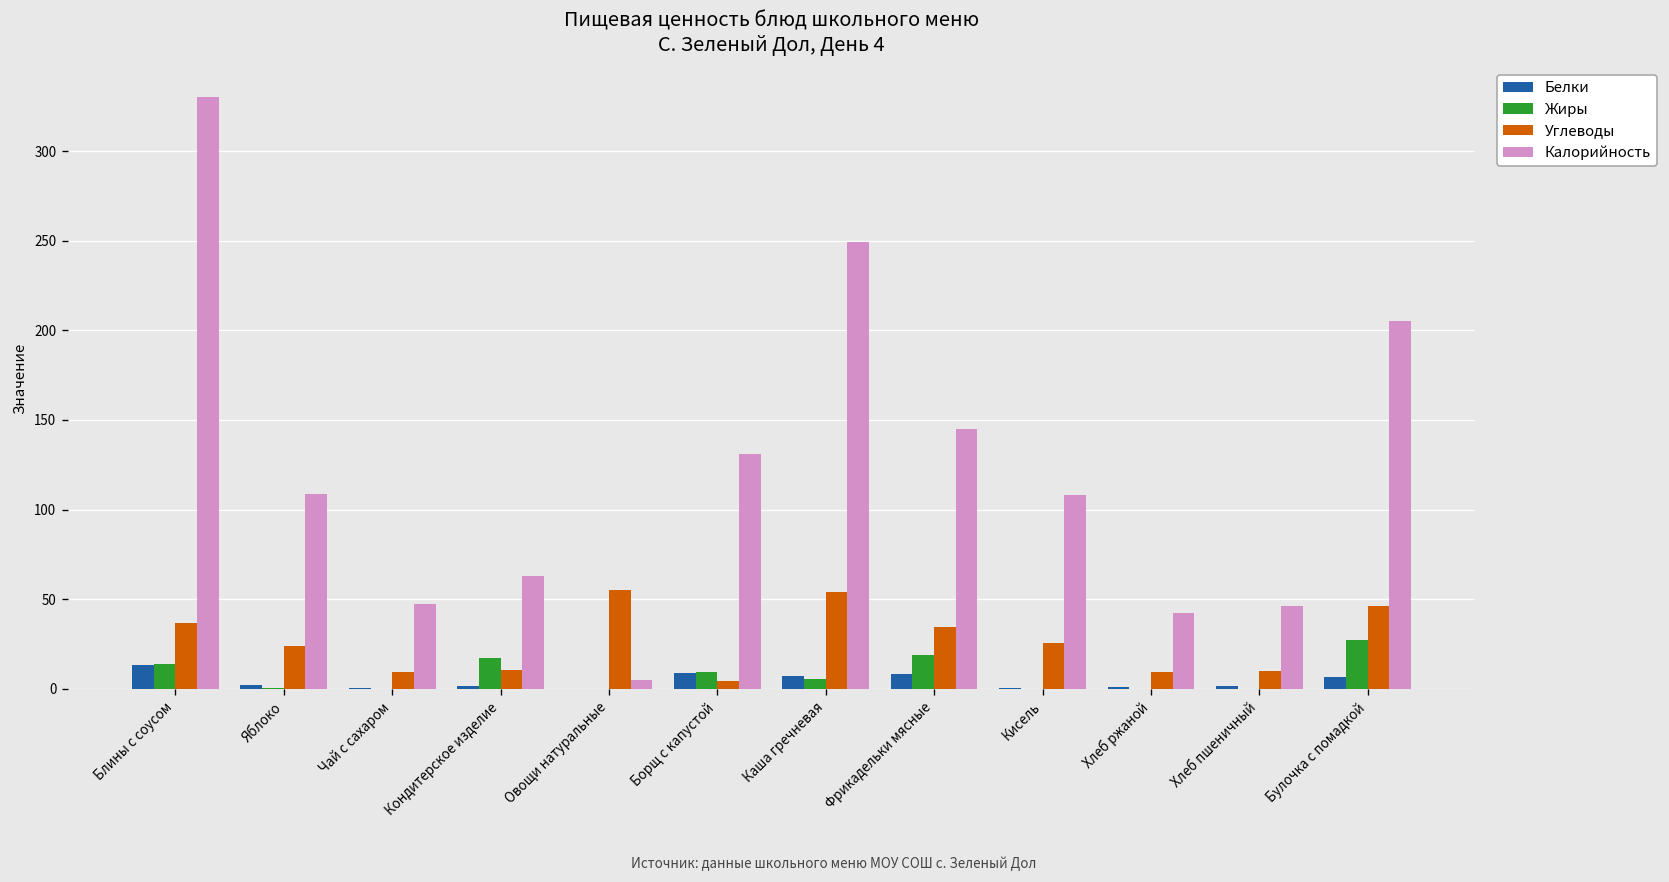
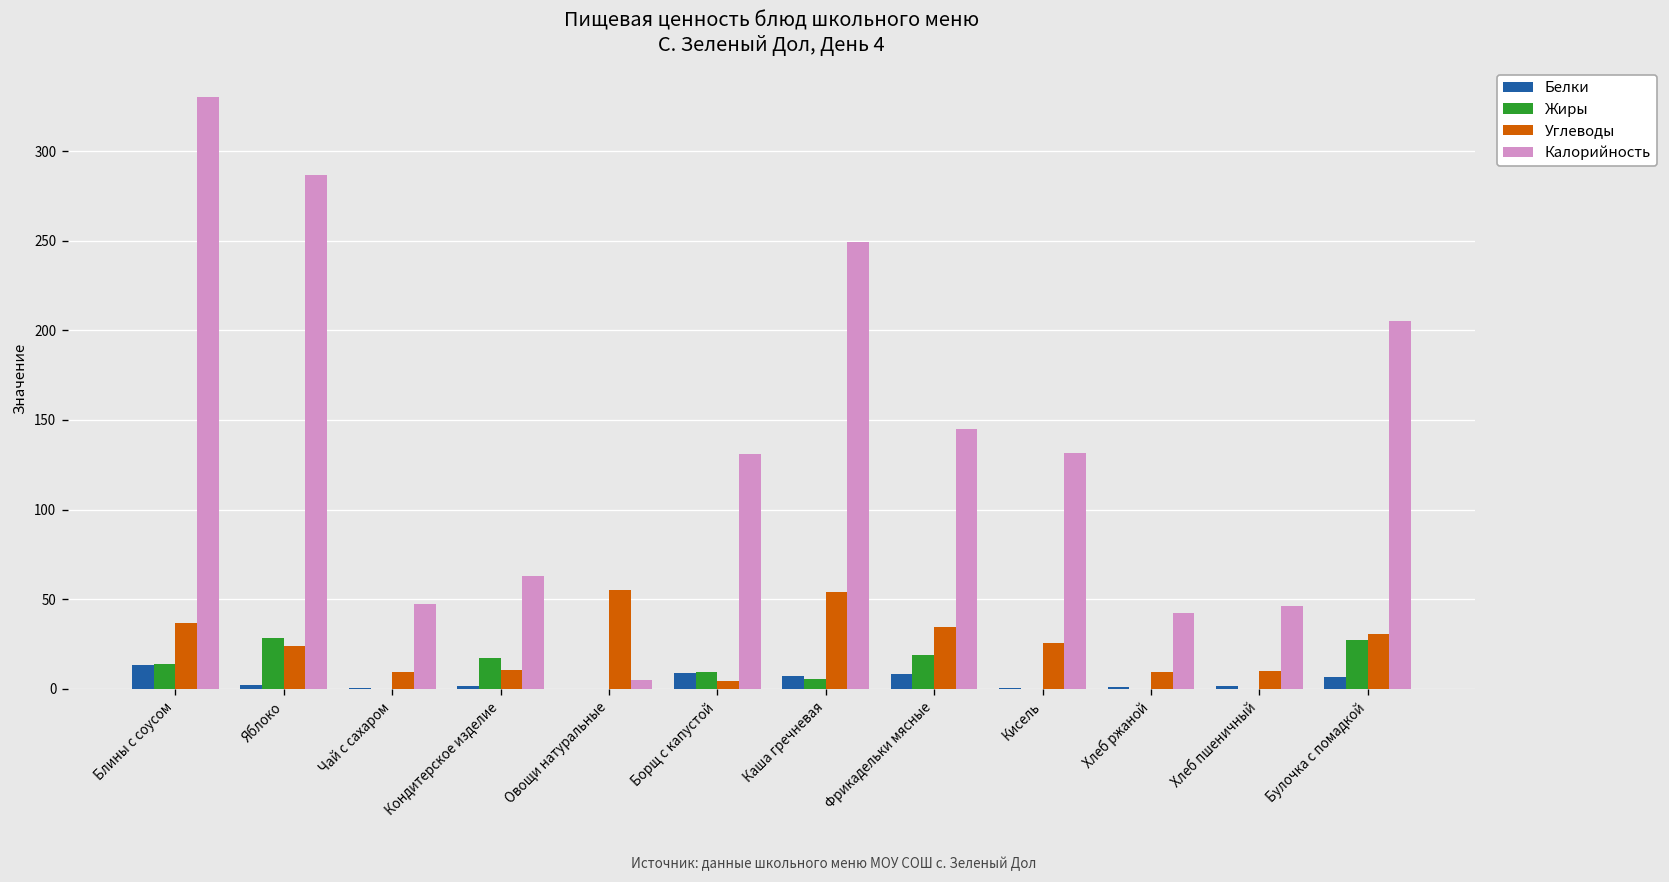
  {
    "Белки": {
      "Блины с соусом": 13,
      "Яблоко": 2,
      "Кондитерское изделие": 2,
      "Овощи натуральные": 0,
      "Борщ с капустой": 9,
      "Каша гречневая": 7,
      "Фрикадельки мясные": 8,
      "Булочка с помадкой": 6
    },
    "Жиры": {
      "Блины с соусом": 14,
-     "Яблоко": 1,
+     "Яблоко": 28,
      "Чай с сахаром": 0,
      "Кондитерское изделие": 17,
      "Овощи натуральные": 0,
      "Борщ с капустой": 10,
      "Каша гречневая": 5,
      "Фрикадельки мясные": 19,
      "Хлеб ржаной": 0,
      "Хлеб пшеничный": 0,
      "Булочка с помадкой": 27
    },
    "Углеводы": {
      "Блины с соусом": 37,
      "Яблоко": 24,
      "Чай с сахаром": 9,
      "Кондитерское изделие": 11,
      "Овощи натуральные": 55,
      "Борщ с капустой": 4,
      "Каша гречневая": 54,
      "Фрикадельки мясные": 35,
      "Кисель": 26,
      "Хлеб ржаной": 9,
      "Хлеб пшеничный": 10,
-     "Булочка с помадкой": 46
+     "Булочка с помадкой": 31
    },
    "Калорийность": {
      "Блины с соусом": 330,
-     "Яблоко": 109,
+     "Яблоко": 287,
      "Чай с сахаром": 47,
      "Кондитерское изделие": 63,
      "Овощи натуральные": 5,
      "Борщ с капустой": 131,
      "Каша гречневая": 249,
      "Фрикадельки мясные": 145,
-     "Кисель": 108,
+     "Кисель": 132,
      "Хлеб ржаной": 42,
      "Хлеб пшеничный": 46,
      "Булочка с помадкой": 205
    }
  }
